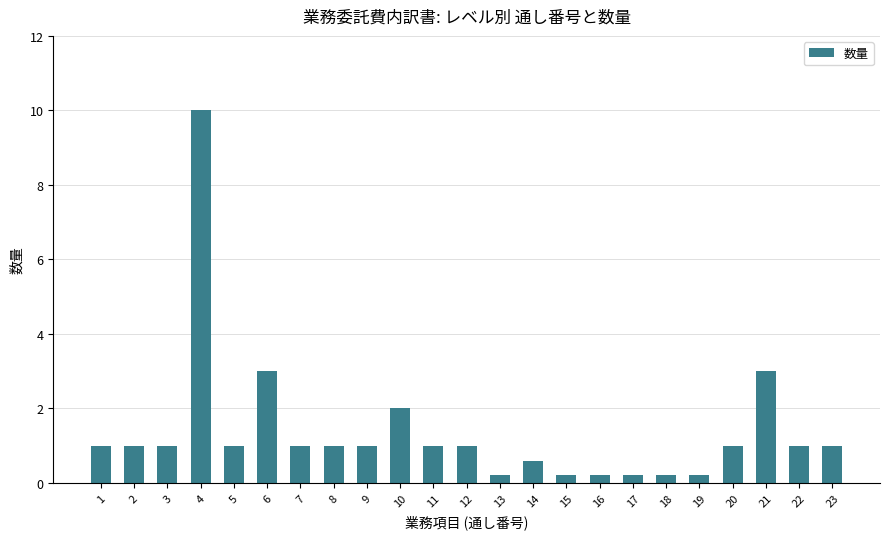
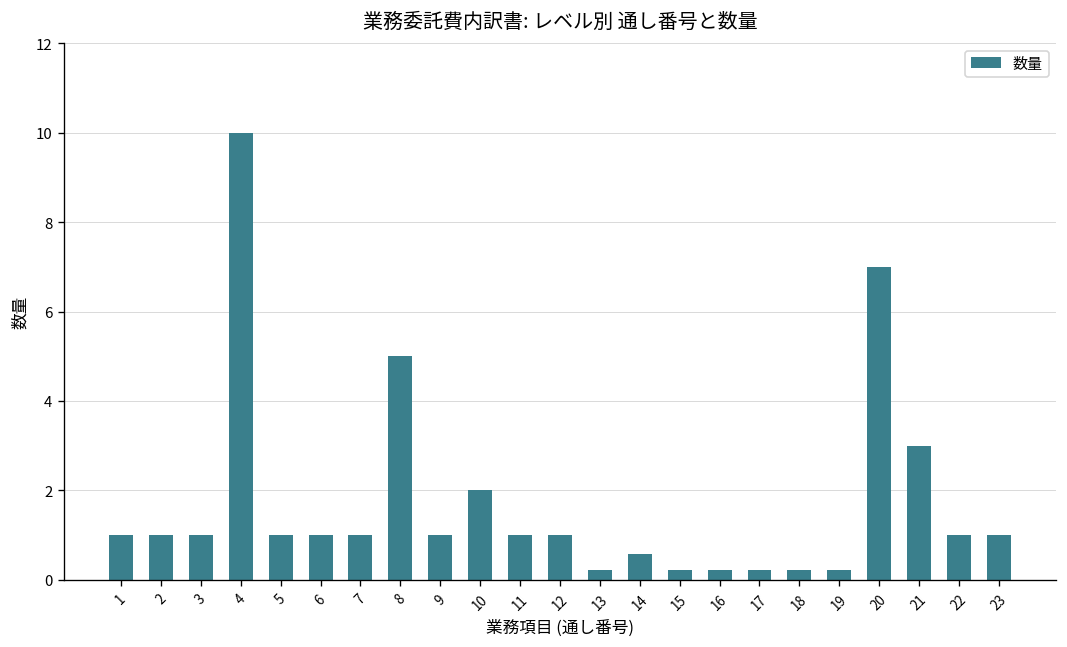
  {
    "1": 1,
    "2": 1,
    "3": 1,
    "4": 10,
    "5": 1,
-   "6": 3,
+   "6": 1,
    "7": 1,
-   "8": 1,
+   "8": 5,
    "9": 1,
    "10": 2,
    "11": 1,
    "12": 1,
    "13": 0.2,
    "14": 0.6,
    "15": 0.2,
    "16": 0.2,
    "17": 0.2,
    "18": 0.2,
    "19": 0.2,
-   "20": 1,
+   "20": 7,
    "21": 3,
    "22": 1,
    "23": 1
  }
